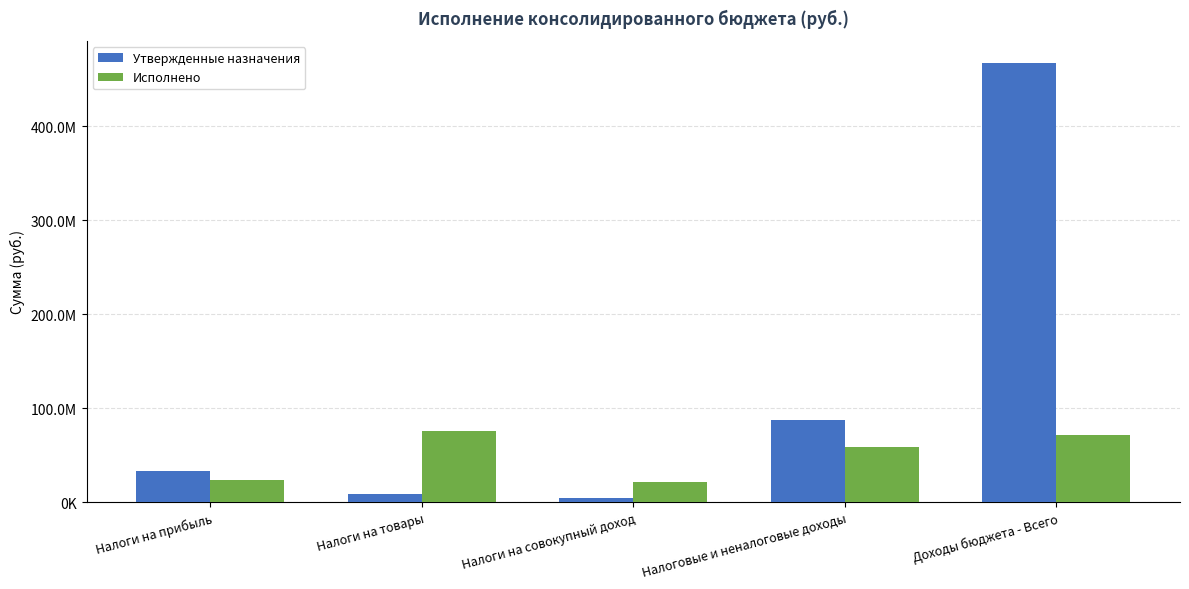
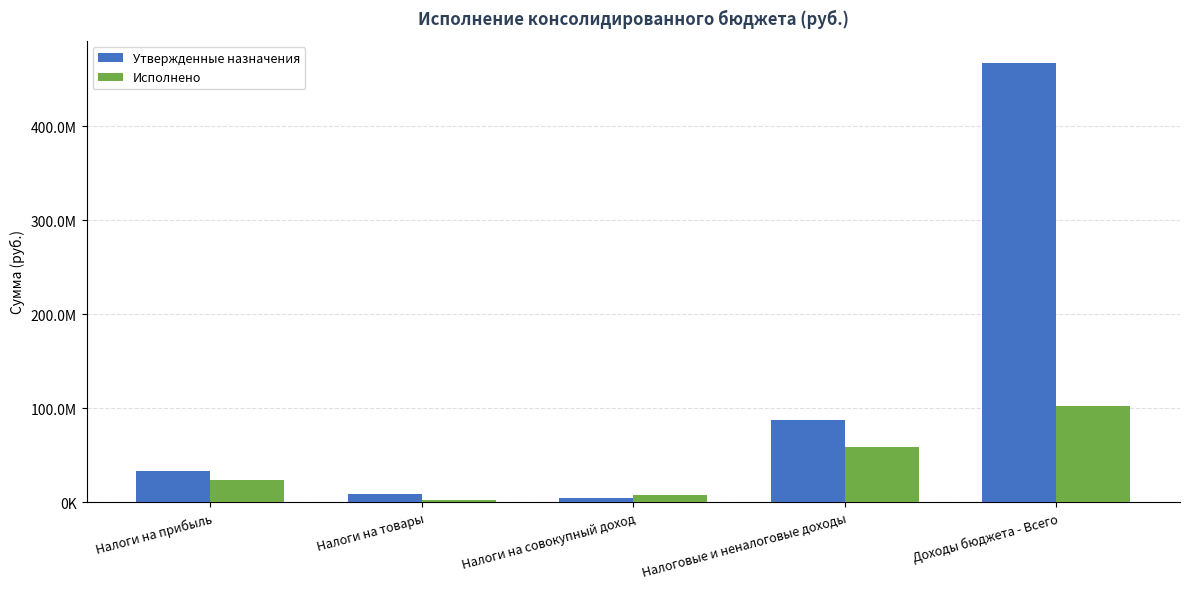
  {
    "Утвержденные назначения": {
      "Налоги на прибыль": 30000000,
      "Налоги на товары": 10000000,
      "Налоги на совокупный доход": 0,
      "Налоговые и неналоговые доходы": 90000000,
      "Доходы бюджета - Всего": 470000000
    },
    "Исполнено": {
      "Налоги на прибыль": 20000000,
-     "Налоги на товары": 80000000,
-     "Налоги на совокупный доход": 20000000,
+     "Налоги на товары": 0,
+     "Налоги на совокупный доход": 10000000,
      "Налоговые и неналоговые доходы": 60000000,
-     "Доходы бюджета - Всего": 70000000
+     "Доходы бюджета - Всего": 100000000
    }
  }
